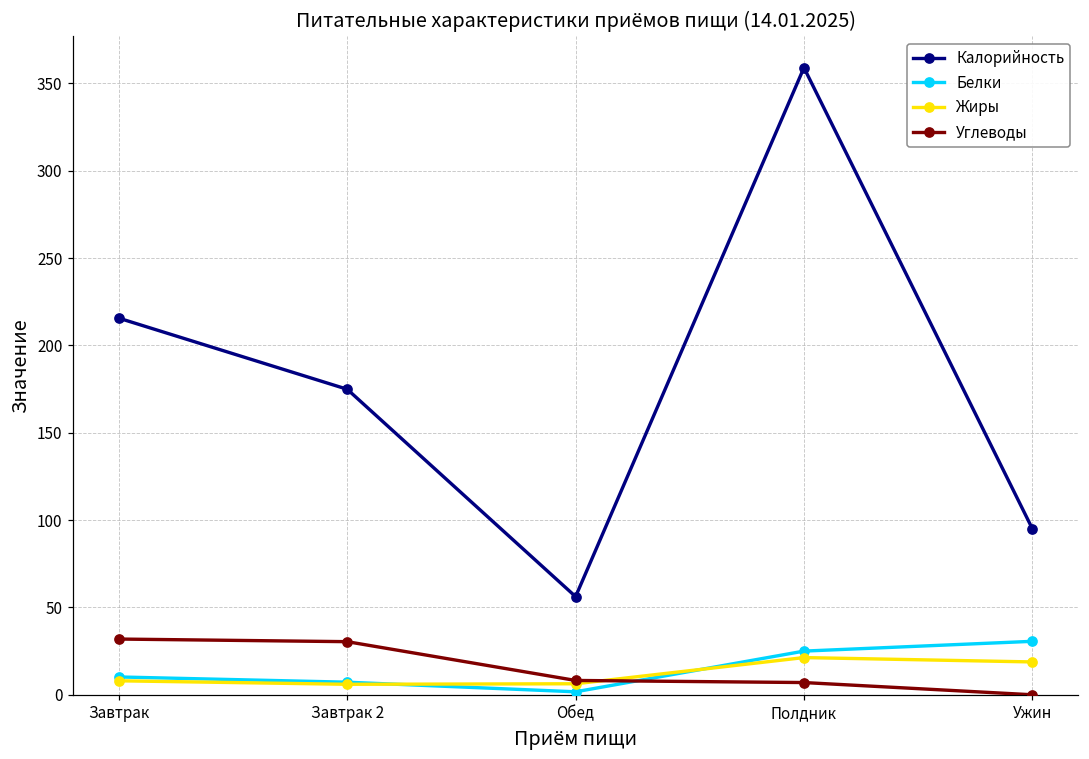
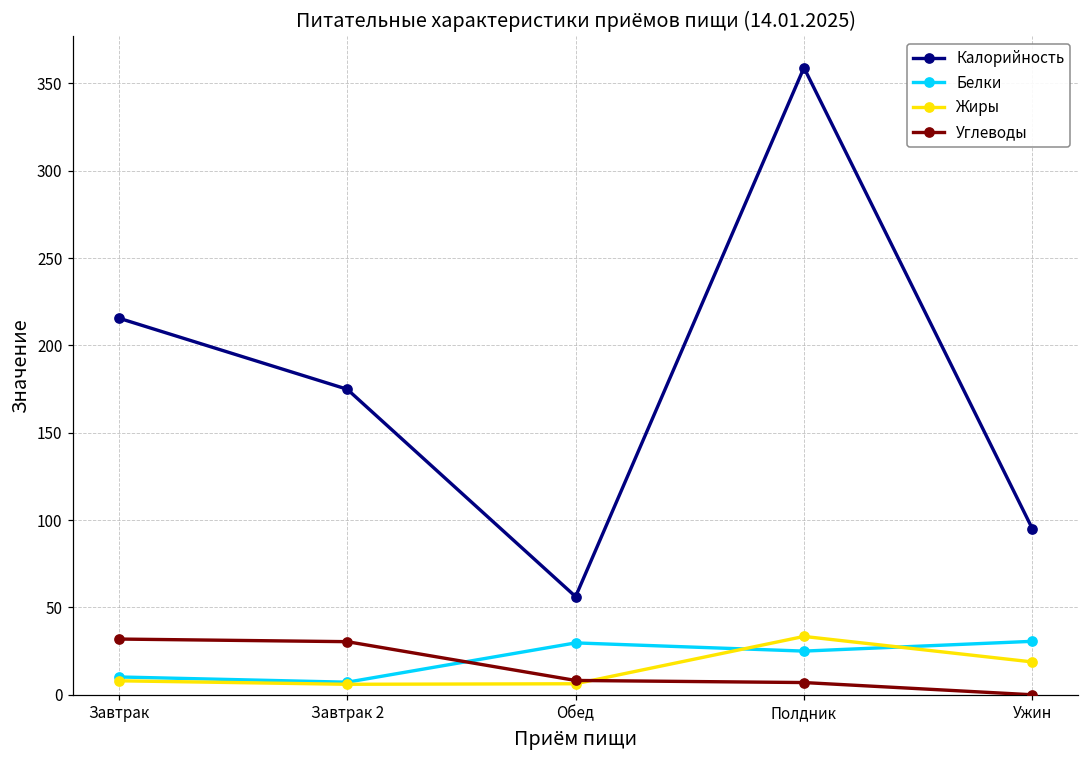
  {
    "Калорийность": {
      "Завтрак": 216,
      "Завтрак 2": 175,
      "Обед": 56,
      "Полдник": 359,
      "Ужин": 95
    },
    "Белки": {
      "Завтрак": 10,
-     "Обед": 2,
+     "Обед": 30,
      "Полдник": 25,
      "Ужин": 31
    },
    "Жиры": {
      "Завтрак": 8,
      "Обед": 6,
-     "Полдник": 21,
+     "Полдник": 33,
      "Ужин": 19
    },
    "Углеводы": {
      "Завтрак": 32,
      "Завтрак 2": 30,
      "Обед": 8,
      "Полдник": 7,
      "Ужин": 0
    }
  }
